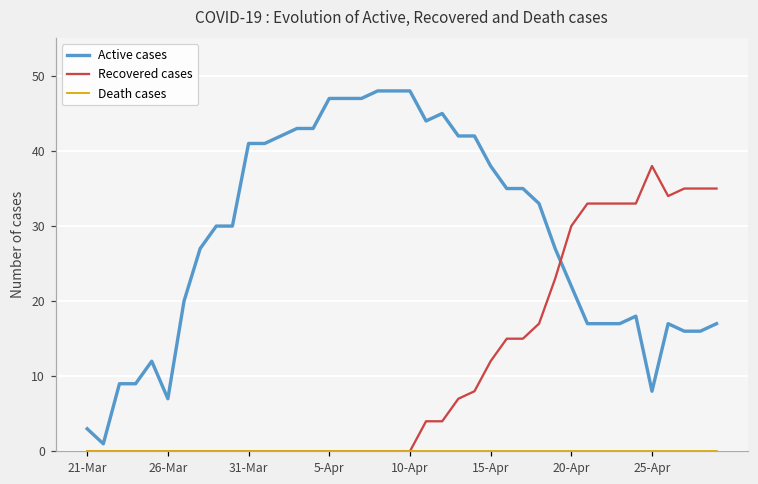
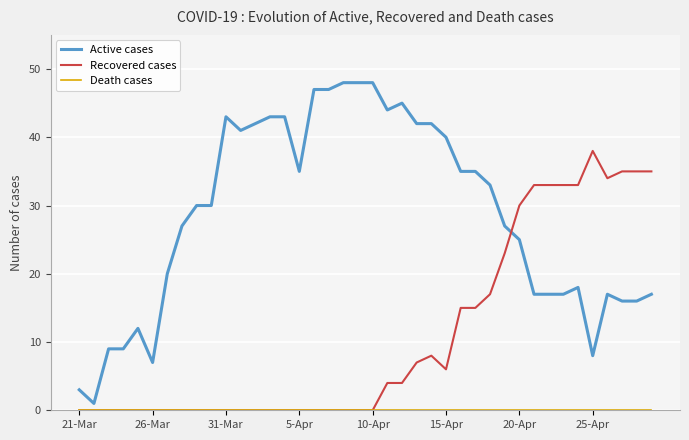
  {
    "Active cases": {
      "21-Mar": 3,
      "26-Mar": 7,
-     "31-Mar": 41,
-     "5-Apr": 47,
+     "31-Mar": 43,
+     "5-Apr": 35,
      "10-Apr": 48,
-     "15-Apr": 38,
-     "20-Apr": 22,
+     "15-Apr": 40,
+     "20-Apr": 25,
      "25-Apr": 8
    },
    "Recovered cases": {
-     "15-Apr": 12,
+     "15-Apr": 6,
      "20-Apr": 30,
      "25-Apr": 38
    },
    "Death cases": {
      "15-Apr": 0,
      "20-Apr": 0,
      "25-Apr": 0
    }
  }
